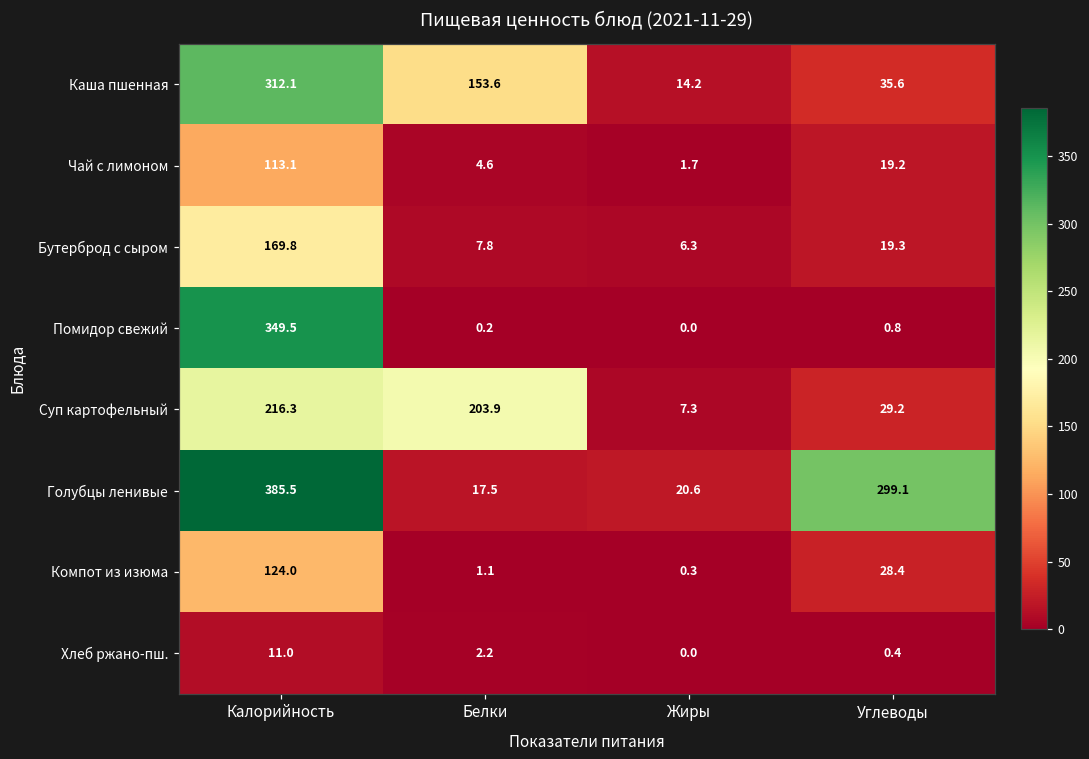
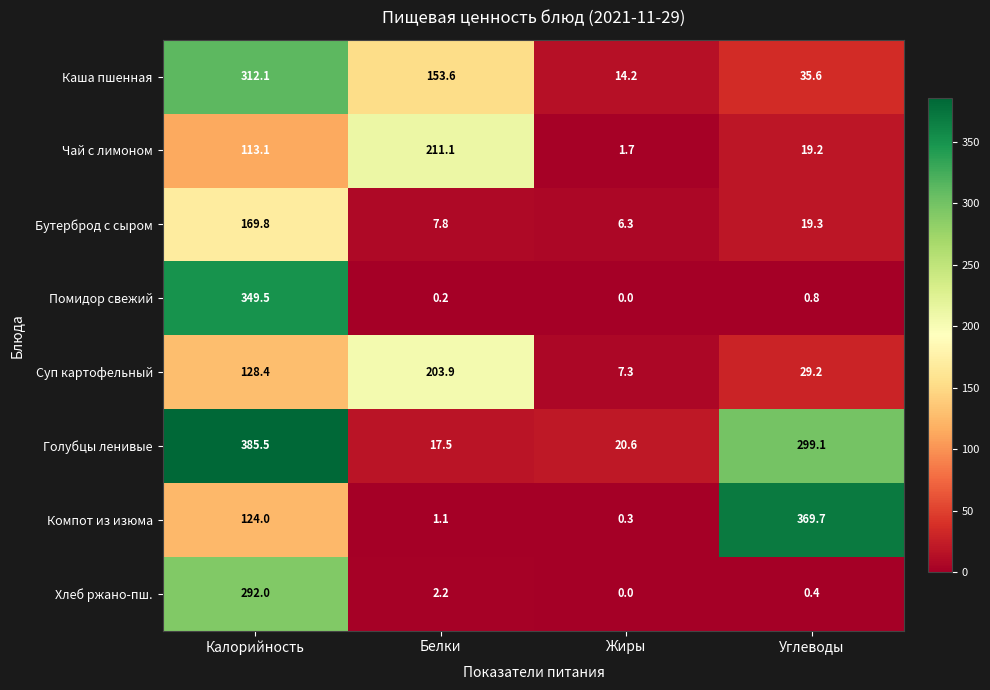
  {
    "Каша пшенная": {
      "Калорийность": 312.1,
      "Белки": 153.6,
      "Жиры": 14.2,
      "Углеводы": 35.6
    },
    "Чай с лимоном": {
      "Калорийность": 113.1,
-     "Белки": 4.6,
+     "Белки": 211.1,
      "Жиры": 1.7,
      "Углеводы": 19.2
    },
    "Бутерброд с сыром": {
      "Калорийность": 169.8,
      "Белки": 7.8,
      "Жиры": 6.3,
      "Углеводы": 19.3
    },
    "Помидор свежий": {
      "Калорийность": 349.5,
      "Белки": 0.2,
      "Жиры": 0.0,
      "Углеводы": 0.8
    },
    "Суп картофельный": {
-     "Калорийность": 216.3,
+     "Калорийность": 128.4,
      "Белки": 203.9,
      "Жиры": 7.3,
      "Углеводы": 29.2
    },
    "Голубцы ленивые": {
      "Калорийность": 385.5,
      "Белки": 17.5,
      "Жиры": 20.6,
      "Углеводы": 299.1
    },
    "Компот из изюма": {
      "Калорийность": 124.0,
      "Белки": 1.1,
      "Жиры": 0.3,
-     "Углеводы": 28.4
+     "Углеводы": 369.7
    },
    "Хлеб ржано-пш.": {
-     "Калорийность": 11.0,
+     "Калорийность": 292.0,
      "Белки": 2.2,
      "Жиры": 0.0,
      "Углеводы": 0.4
    }
  }
